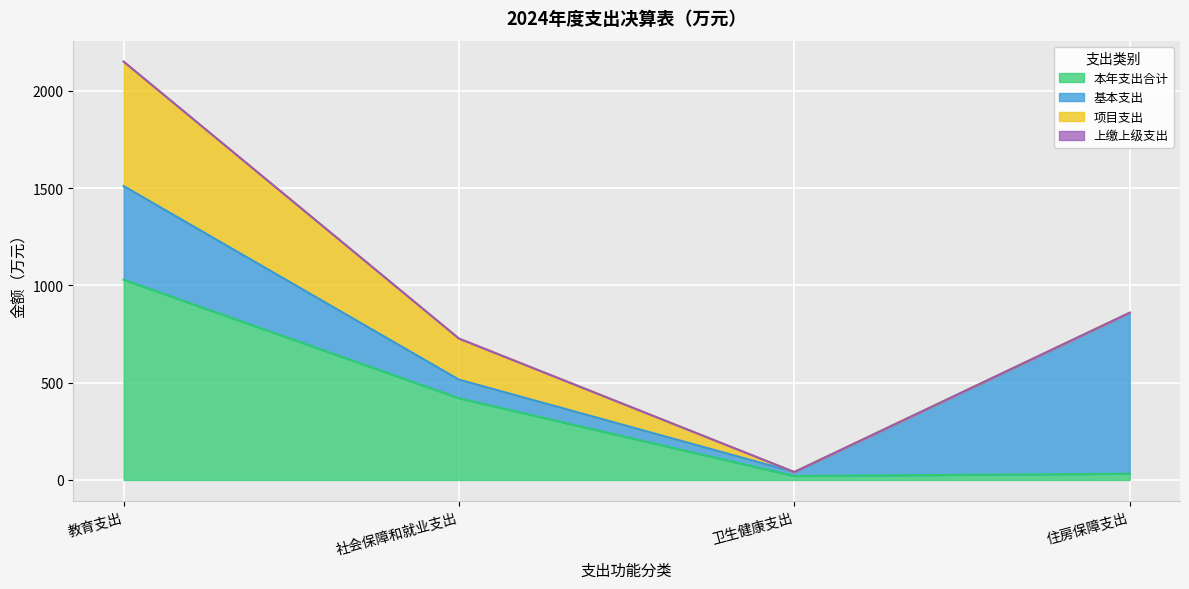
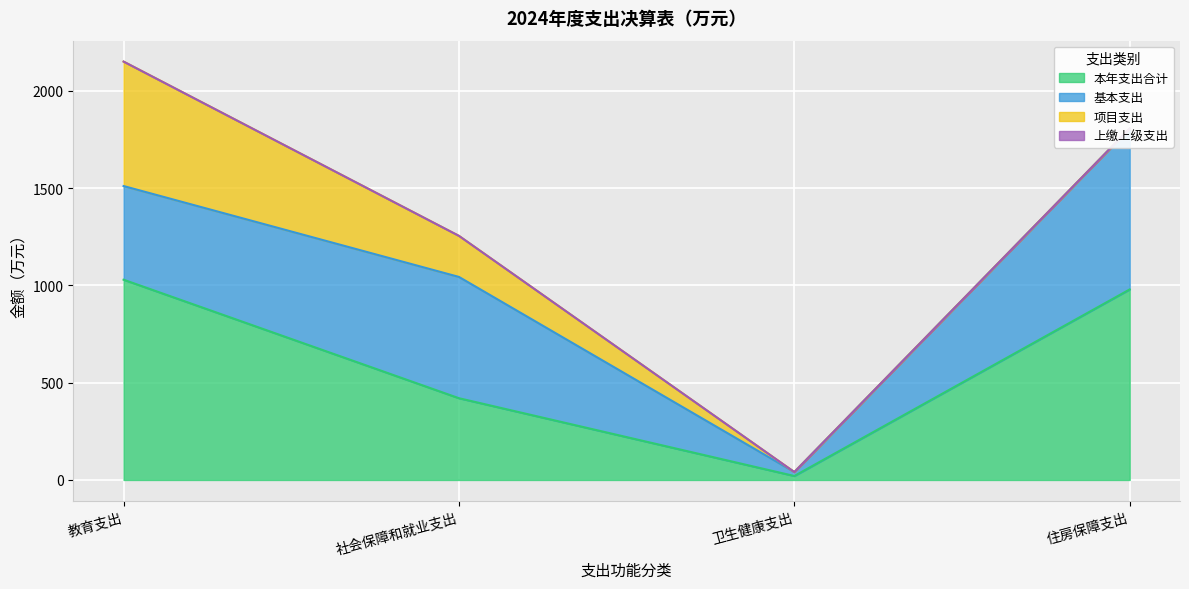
  {
    "本年支出合计": {
      "教育支出": 1030,
      "社会保障和就业支出": 420,
      "卫生健康支出": 20,
-     "住房保障支出": 30
+     "住房保障支出": 980
    },
    "基本支出": {
      "教育支出": 480,
-     "社会保障和就业支出": 100
+     "社会保障和就业支出": 620
    }
  }
